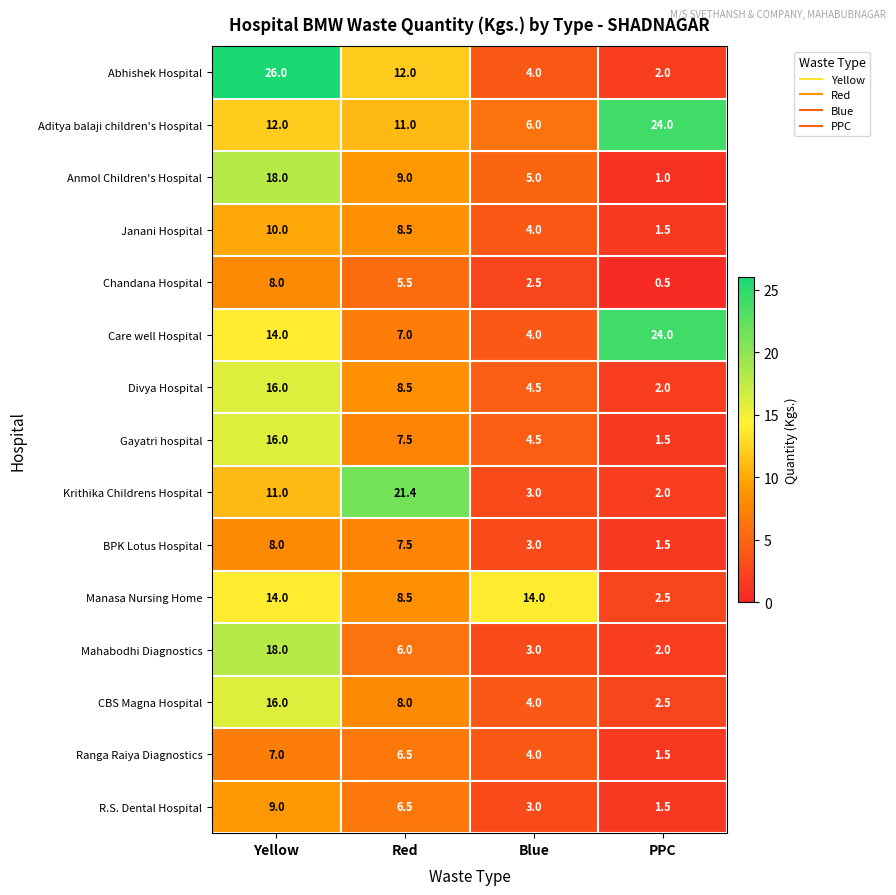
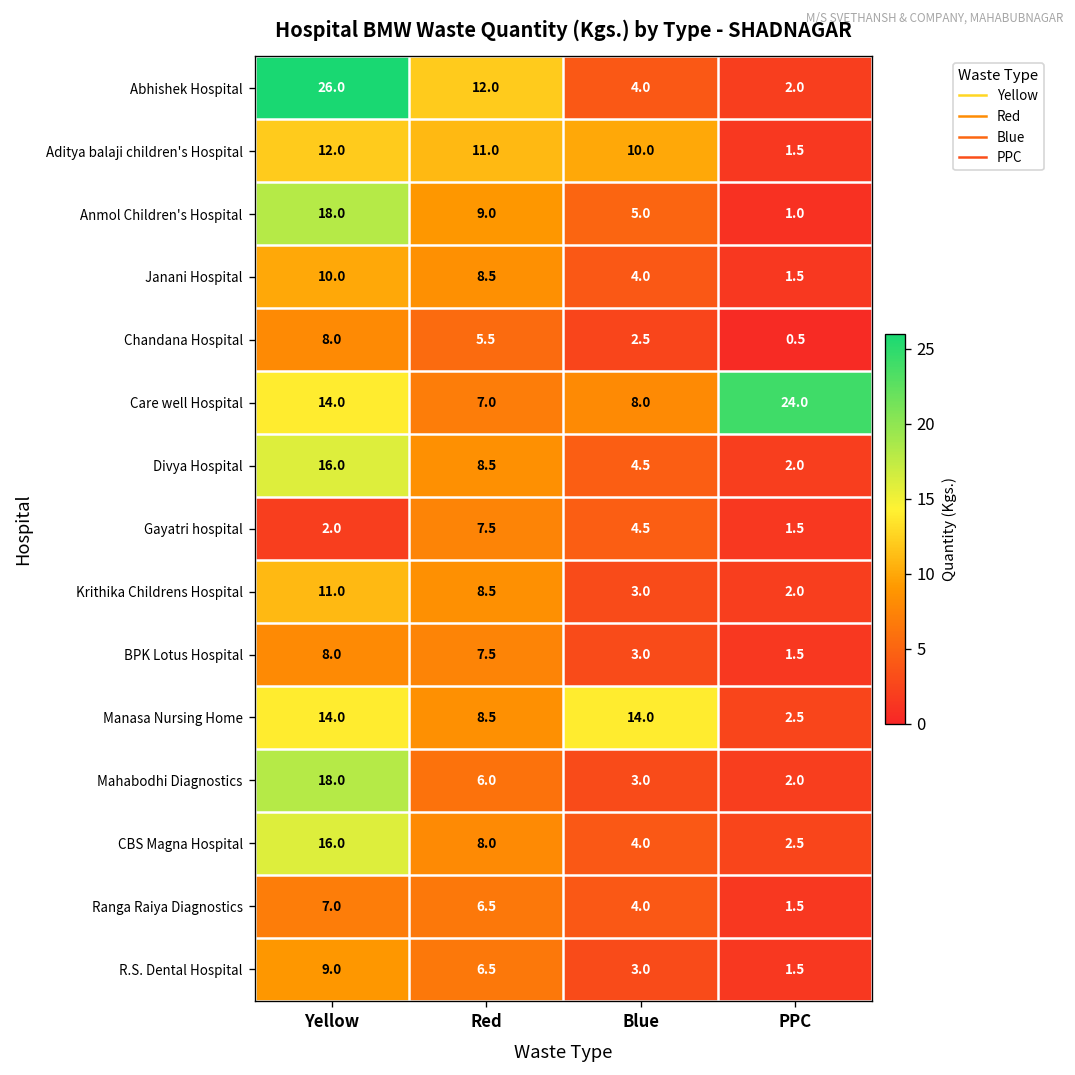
  {
    "Abhishek Hospital": {
      "Yellow": 26.0,
      "Red": 12.0,
      "Blue": 4.0,
      "PPC": 2.0
    },
    "Aditya balaji children's Hospital": {
      "Yellow": 12.0,
      "Red": 11.0,
-     "Blue": 6.0,
-     "PPC": 24.0
+     "Blue": 10.0,
+     "PPC": 1.5
    },
    "Anmol Children's Hospital": {
      "Yellow": 18.0,
      "Red": 9.0,
      "Blue": 5.0,
      "PPC": 1.0
    },
    "Janani Hospital": {
      "Yellow": 10.0,
      "Red": 8.5,
      "Blue": 4.0,
      "PPC": 1.5
    },
    "Chandana Hospital": {
      "Yellow": 8.0,
      "Red": 5.5,
      "Blue": 2.5,
      "PPC": 0.5
    },
    "Care well Hospital": {
      "Yellow": 14.0,
      "Red": 7.0,
-     "Blue": 4.0,
+     "Blue": 8.0,
      "PPC": 24.0
    },
    "Divya Hospital": {
      "Yellow": 16.0,
      "Red": 8.5,
      "Blue": 4.5,
      "PPC": 2.0
    },
    "Gayatri hospital": {
-     "Yellow": 16.0,
+     "Yellow": 2.0,
      "Red": 7.5,
      "Blue": 4.5,
      "PPC": 1.5
    },
    "Krithika Childrens Hospital": {
      "Yellow": 11.0,
-     "Red": 21.4,
+     "Red": 8.5,
      "Blue": 3.0,
      "PPC": 2.0
    },
    "BPK Lotus Hospital": {
      "Yellow": 8.0,
      "Red": 7.5,
      "Blue": 3.0,
      "PPC": 1.5
    },
    "Manasa Nursing Home": {
      "Yellow": 14.0,
      "Red": 8.5,
      "Blue": 14.0,
      "PPC": 2.5
    },
    "Mahabodhi Diagnostics": {
      "Yellow": 18.0,
      "Red": 6.0,
      "Blue": 3.0,
      "PPC": 2.0
    },
    "CBS Magna Hospital": {
      "Yellow": 16.0,
      "Red": 8.0,
      "Blue": 4.0,
      "PPC": 2.5
    },
    "Ranga Raiya Diagnostics": {
      "Yellow": 7.0,
      "Red": 6.5,
      "Blue": 4.0,
      "PPC": 1.5
    },
    "R.S. Dental Hospital": {
      "Yellow": 9.0,
      "Red": 6.5,
      "Blue": 3.0,
      "PPC": 1.5
    }
  }
